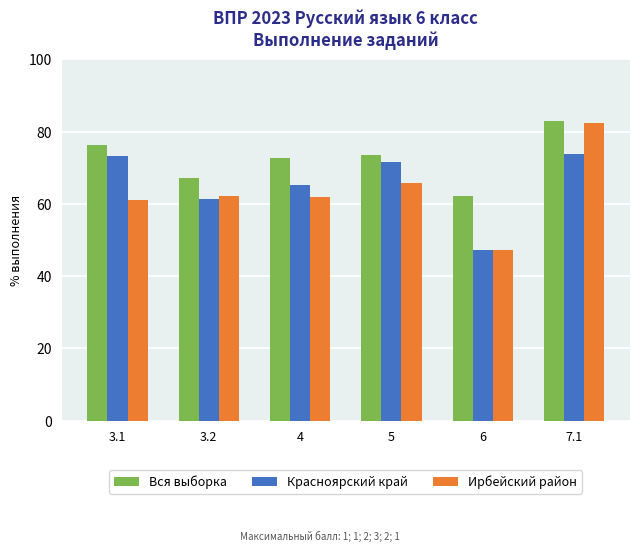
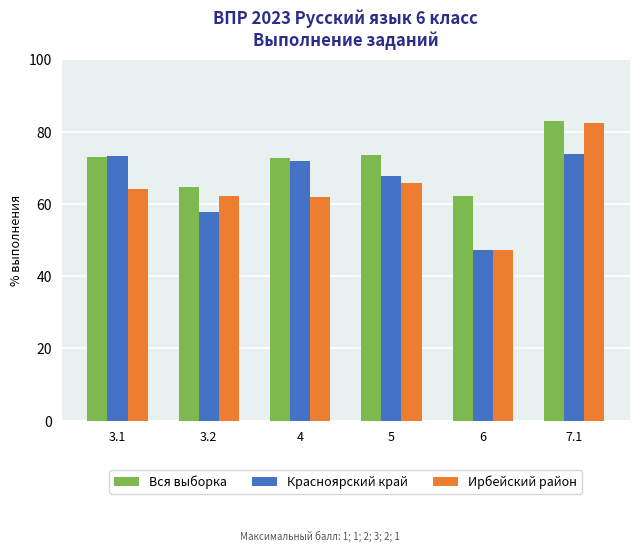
  {
    "Вся выборка": {
-     "3.1": 76,
-     "3.2": 67,
+     "3.1": 73,
+     "3.2": 65,
      "4": 73,
      "5": 74,
      "6": 62,
      "7.1": 83
    },
    "Красноярский край": {
      "3.1": 73,
-     "3.2": 61,
-     "4": 65,
-     "5": 72,
+     "3.2": 58,
+     "4": 72,
+     "5": 68,
      "6": 47,
      "7.1": 74
    },
    "Ирбейский район": {
-     "3.1": 61,
+     "3.1": 64,
      "3.2": 62,
      "4": 62,
      "5": 66,
      "6": 47,
      "7.1": 82
    }
  }
